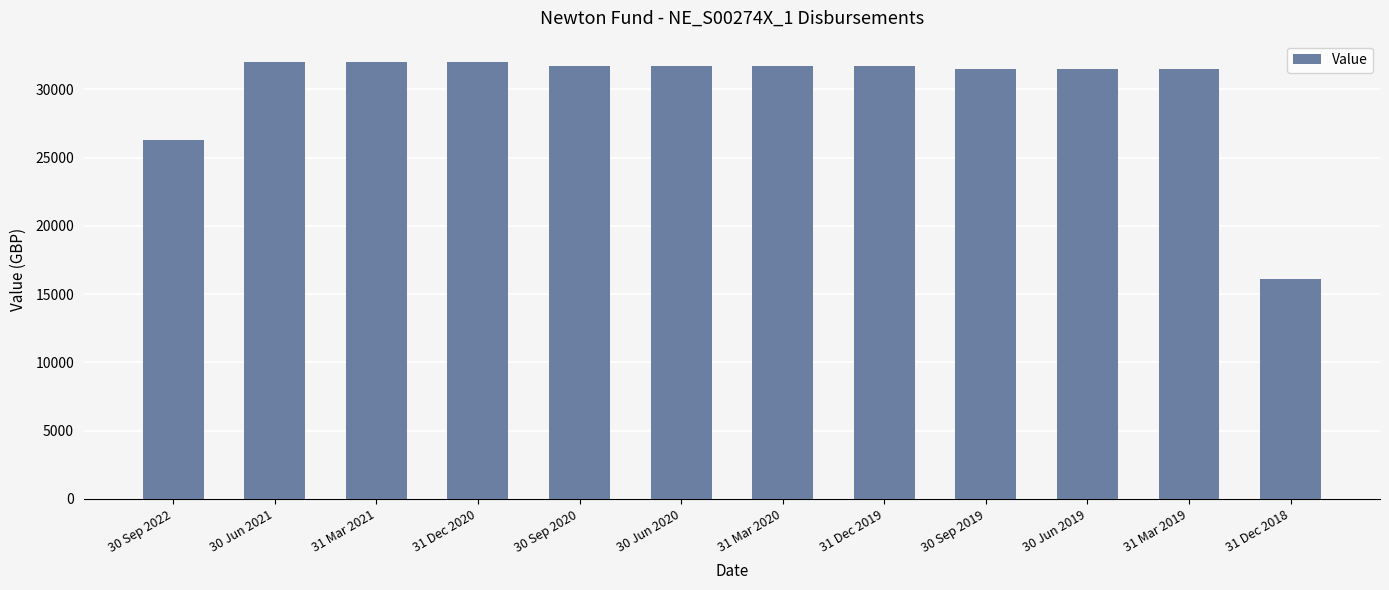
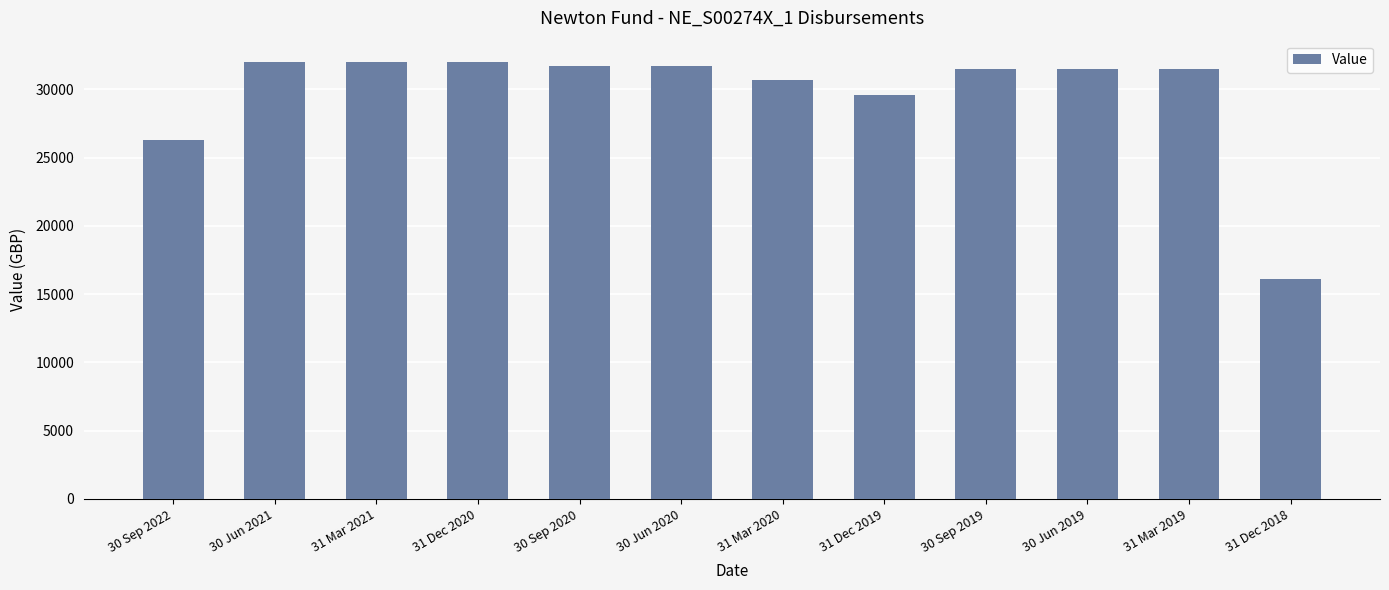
  {
    "30 Sep 2022": 26300,
    "30 Jun 2021": 32000,
    "31 Mar 2021": 32000,
    "31 Dec 2020": 32000,
    "30 Sep 2020": 31700,
    "30 Jun 2020": 31700,
-   "31 Mar 2020": 31700,
-   "31 Dec 2019": 31700,
+   "31 Mar 2020": 30600,
+   "31 Dec 2019": 29600,
    "30 Sep 2019": 31400,
    "30 Jun 2019": 31400,
    "31 Mar 2019": 31400,
    "31 Dec 2018": 16100
  }
